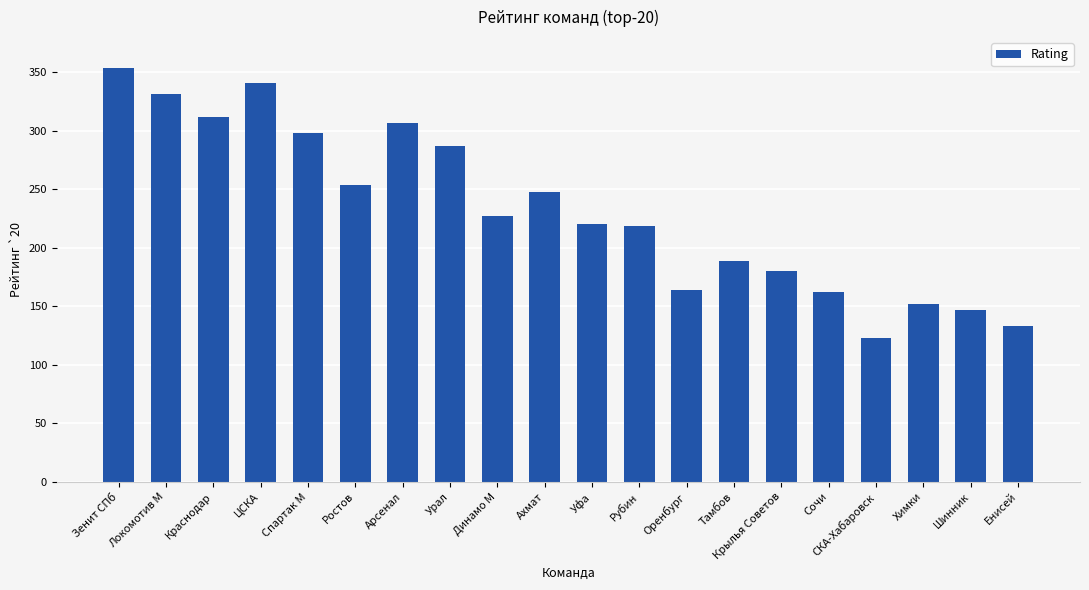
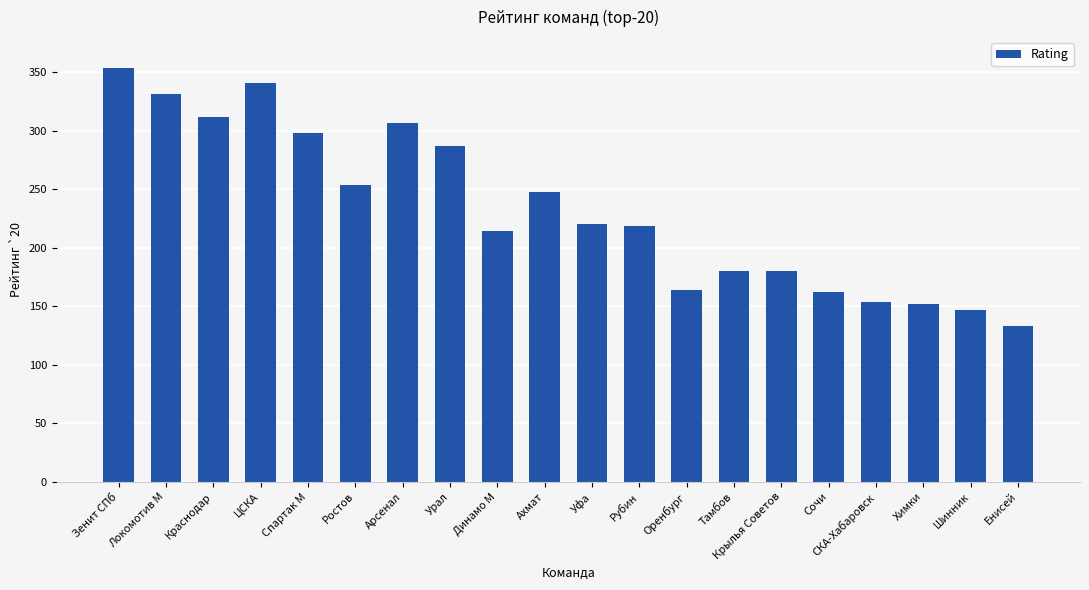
  {
    "Зенит СПб": 354,
    "Локомотив М": 331,
    "Краснодар": 312,
    "ЦСКА": 341,
    "Спартак М": 298,
    "Ростов": 254,
    "Арсенал": 307,
    "Урал": 287,
-   "Динамо М": 227,
+   "Динамо М": 214,
    "Ахмат": 248,
    "Уфа": 220,
    "Рубин": 219,
    "Оренбург": 164,
-   "Тамбов": 189,
+   "Тамбов": 180,
    "Крылья Советов": 180,
    "Сочи": 162,
-   "СКА-Хабаровск": 123,
+   "СКА-Хабаровск": 154,
    "Химки": 152,
    "Шинник": 147,
    "Енисей": 133
  }
